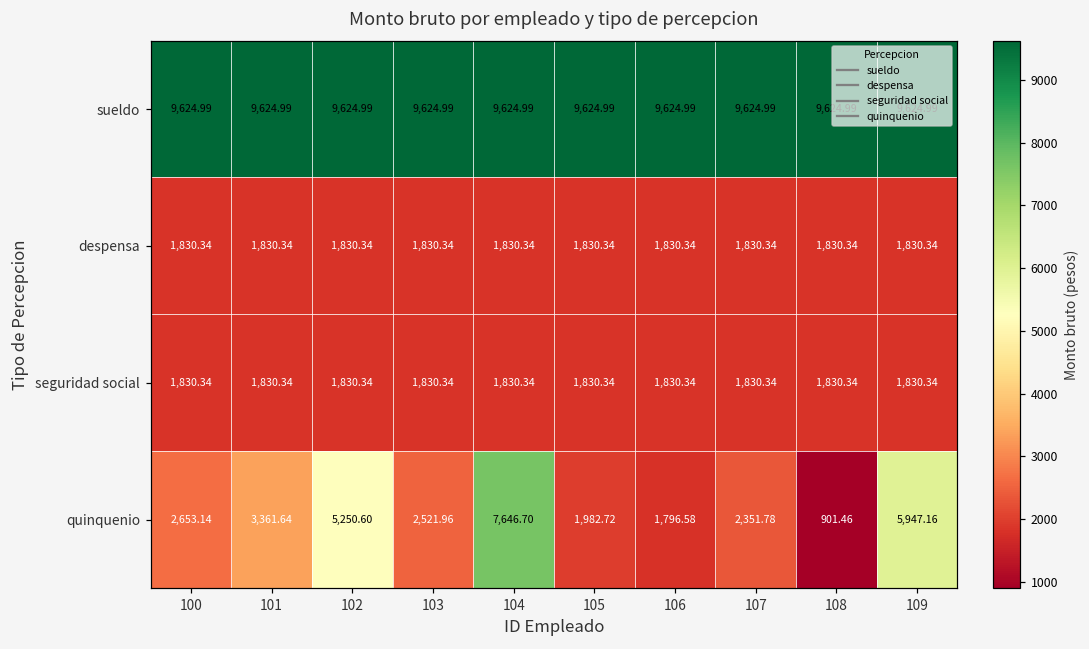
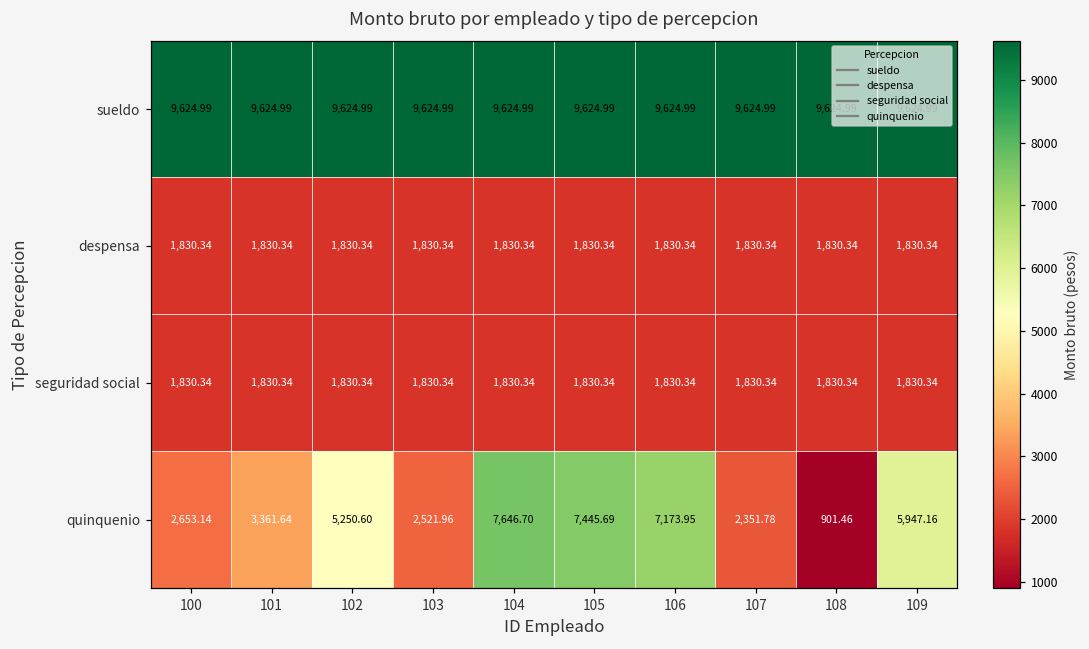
  {
    "sueldo": {
      "100": "9,624.99",
      "101": "9,624.99",
      "102": "9,624.99",
      "103": "9,624.99",
      "104": "9,624.99",
      "105": "9,624.99",
      "106": "9,624.99",
      "107": "9,624.99"
    },
    "despensa": {
      "100": "1,830.34",
      "101": "1,830.34",
      "102": "1,830.34",
      "103": "1,830.34",
      "104": "1,830.34",
      "105": "1,830.34",
      "106": "1,830.34",
      "107": "1,830.34",
      "108": "1,830.34",
      "109": "1,830.34"
    },
    "seguridad social": {
      "100": "1,830.34",
      "101": "1,830.34",
      "102": "1,830.34",
      "103": "1,830.34",
      "104": "1,830.34",
      "105": "1,830.34",
      "106": "1,830.34",
      "107": "1,830.34",
      "108": "1,830.34",
      "109": "1,830.34"
    },
    "quinquenio": {
      "100": "2,653.14",
      "101": "3,361.64",
      "102": "5,250.60",
      "103": "2,521.96",
      "104": "7,646.70",
-     "105": "1,982.72",
-     "106": "1,796.58",
+     "105": "7,445.69",
+     "106": "7,173.95",
      "107": "2,351.78",
      "108": "901.46",
      "109": "5,947.16"
    }
  }
